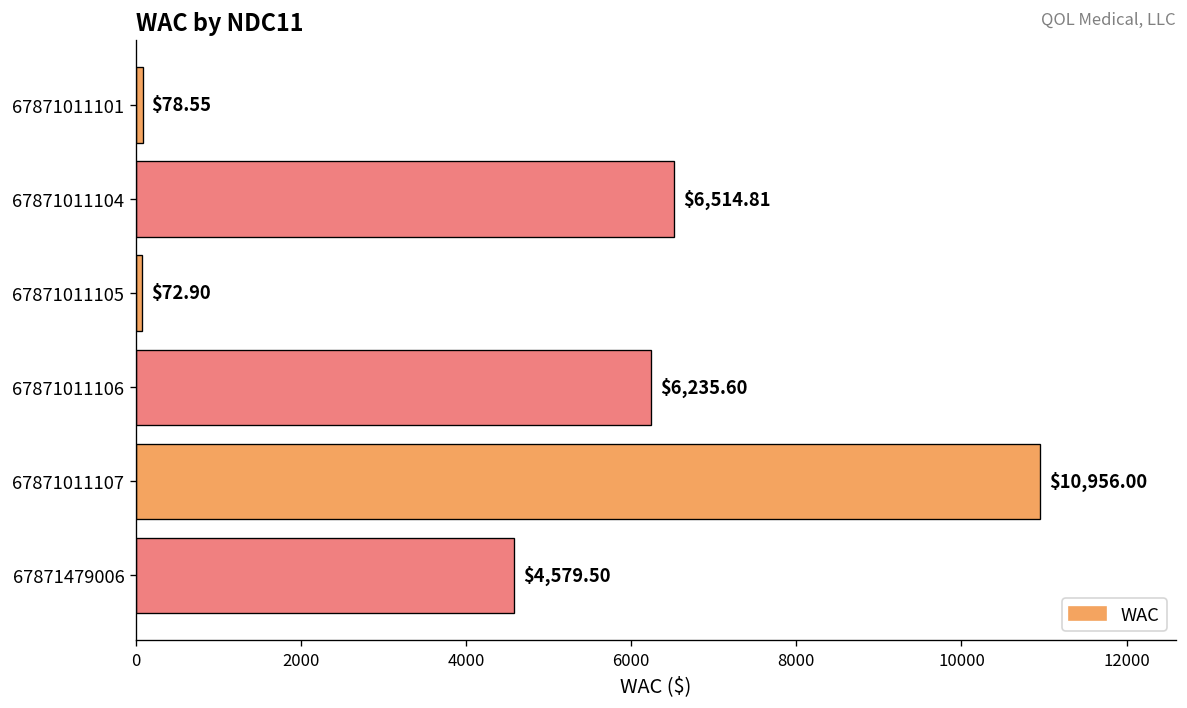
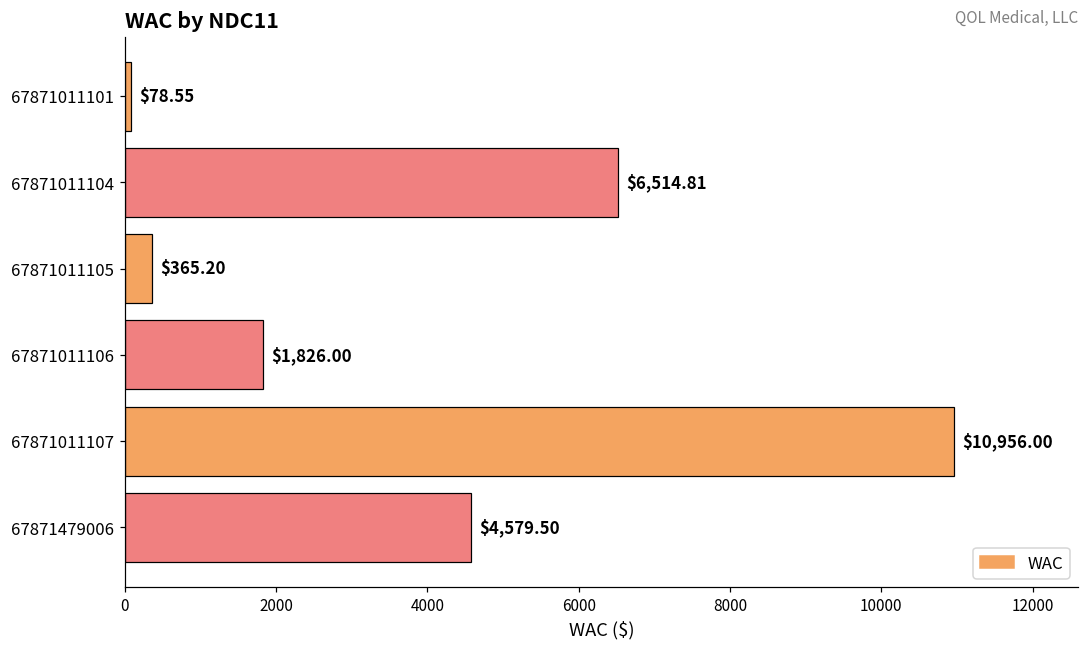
  {
    "67871011101": "$78.55",
    "67871011104": "$6,514.81",
-   "67871011105": "$72.90",
-   "67871011106": "$6,235.60",
+   "67871011105": "$365.20",
+   "67871011106": "$1,826.00",
    "67871011107": "$10,956.00",
    "67871479006": "$4,579.50"
  }
